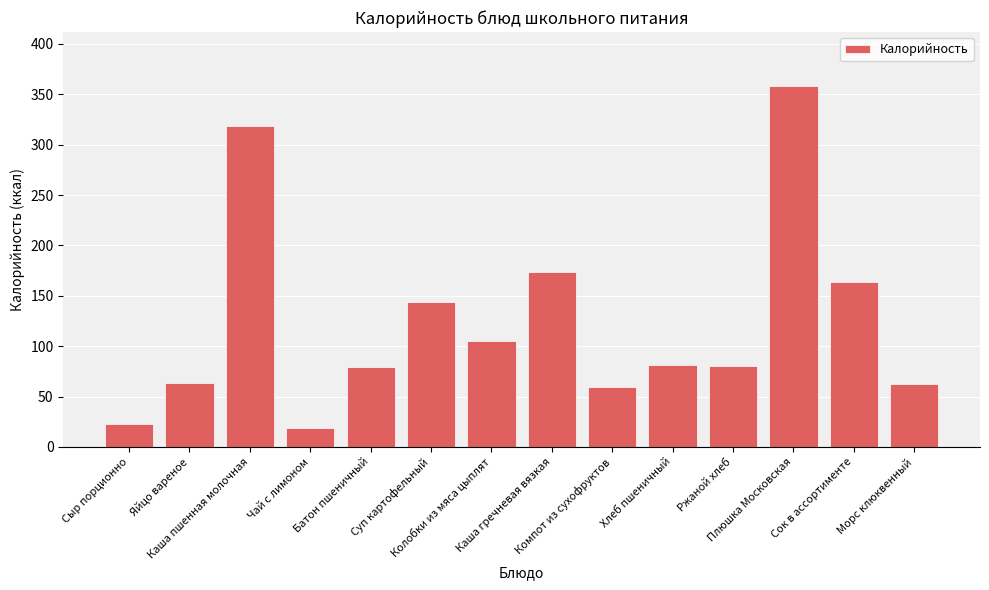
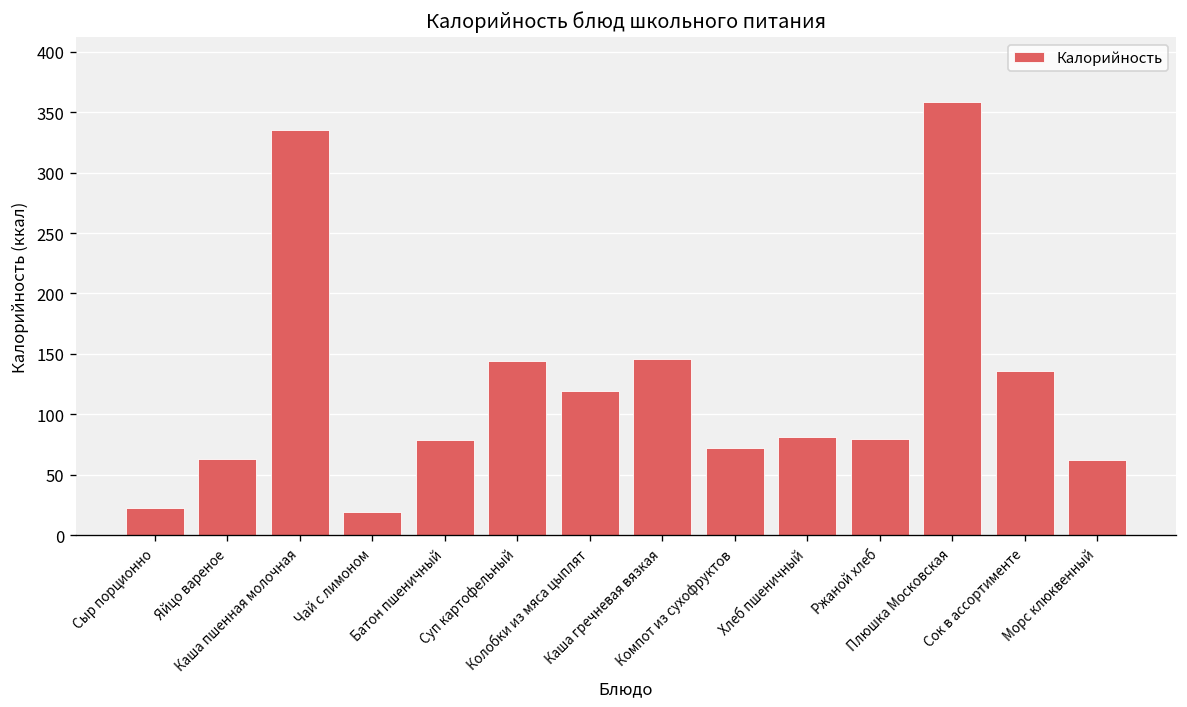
  {
    "Сыр порционно": 23,
    "Яйцо вареное": 63,
-   "Каша пшенная молочная": 318,
+   "Каша пшенная молочная": 335,
    "Чай с лимоном": 19,
    "Батон пшеничный": 79,
    "Суп картофельный": 144,
-   "Колобки из мяса цыплят": 105,
-   "Каша гречневая вязкая": 174,
-   "Компот из сухофруктов": 59,
+   "Колобки из мяса цыплят": 119,
+   "Каша гречневая вязкая": 146,
+   "Компот из сухофруктов": 72,
    "Хлеб пшеничный": 81,
    "Ржаной хлеб": 80,
    "Плюшка Московская": 358,
-   "Сок в ассортименте": 164,
+   "Сок в ассортименте": 136,
    "Морс клюквенный": 62
  }
